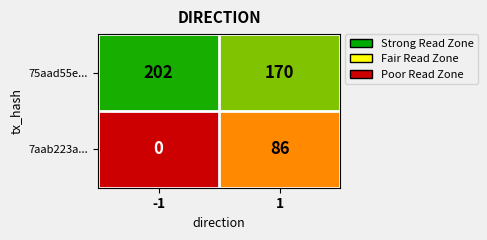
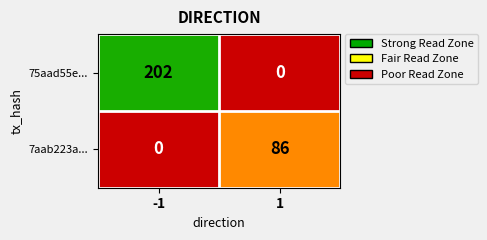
  {
    "75aad55e...": {
      "-1": 202,
-     "1": 170
+     "1": 0
    },
    "7aab223a...": {
      "-1": 0,
      "1": 86
    }
  }
